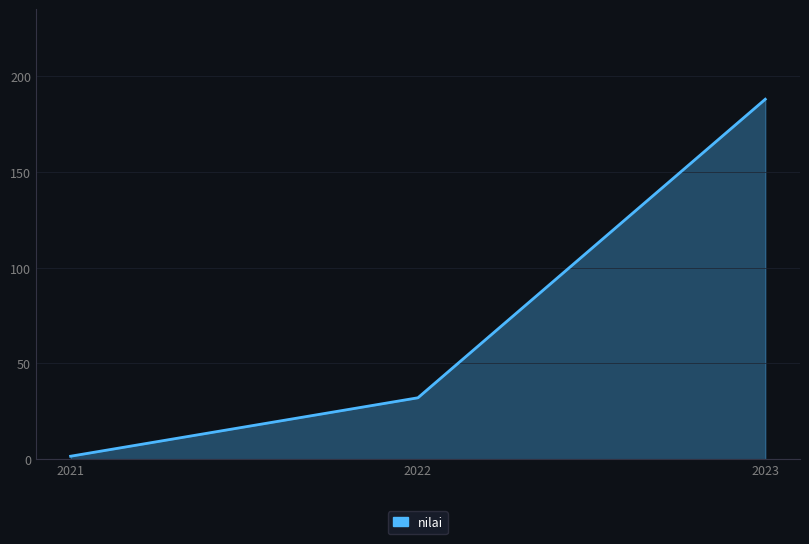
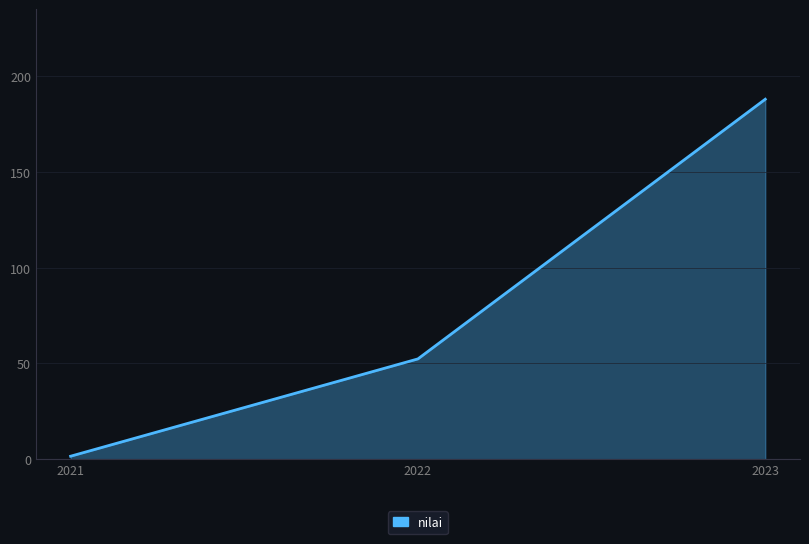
  {
    "2021": 2,
-   "2022": 32,
+   "2022": 52,
    "2023": 188
  }
